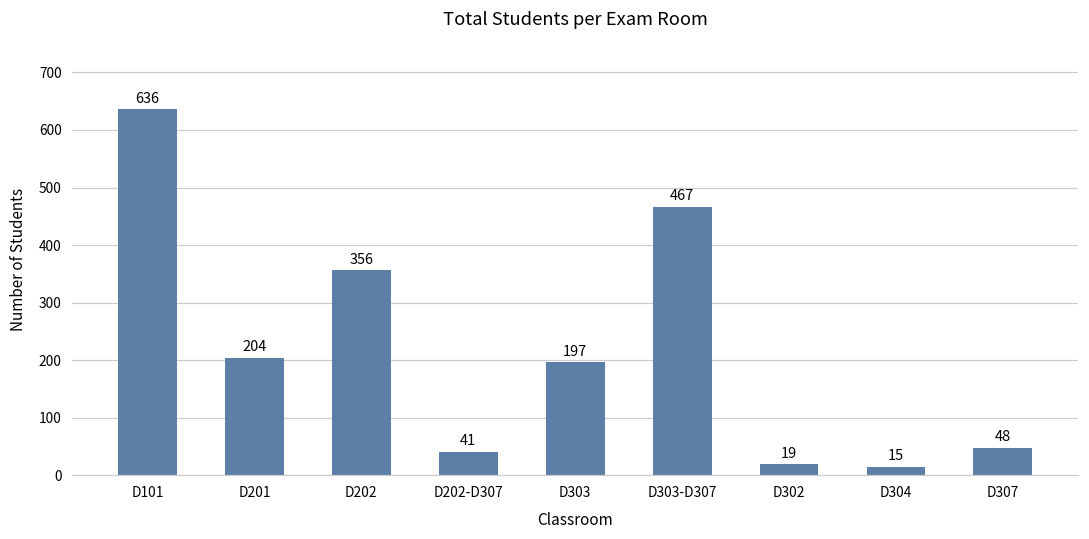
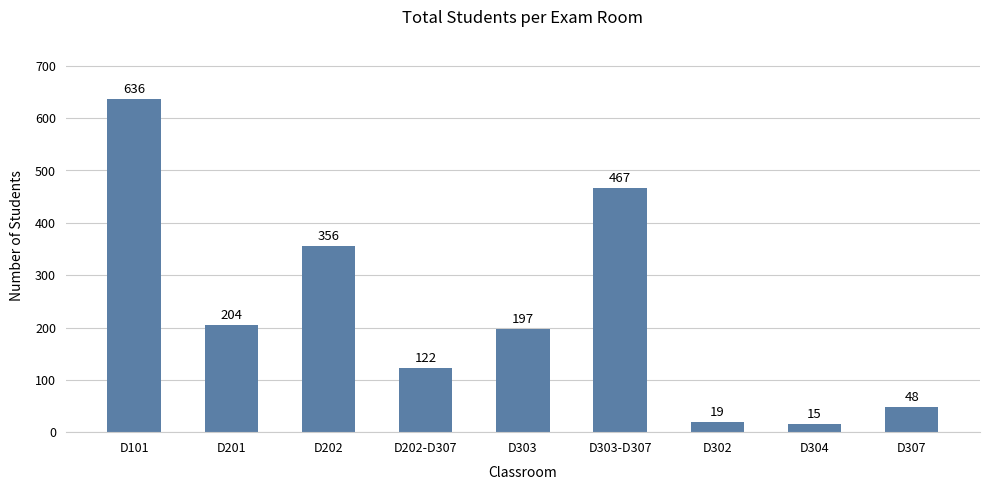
  {
    "D101": 636,
    "D201": 204,
    "D202": 356,
-   "D202-D307": 41,
+   "D202-D307": 122,
    "D303": 197,
    "D303-D307": 467,
    "D302": 19,
    "D304": 15,
    "D307": 48
  }
